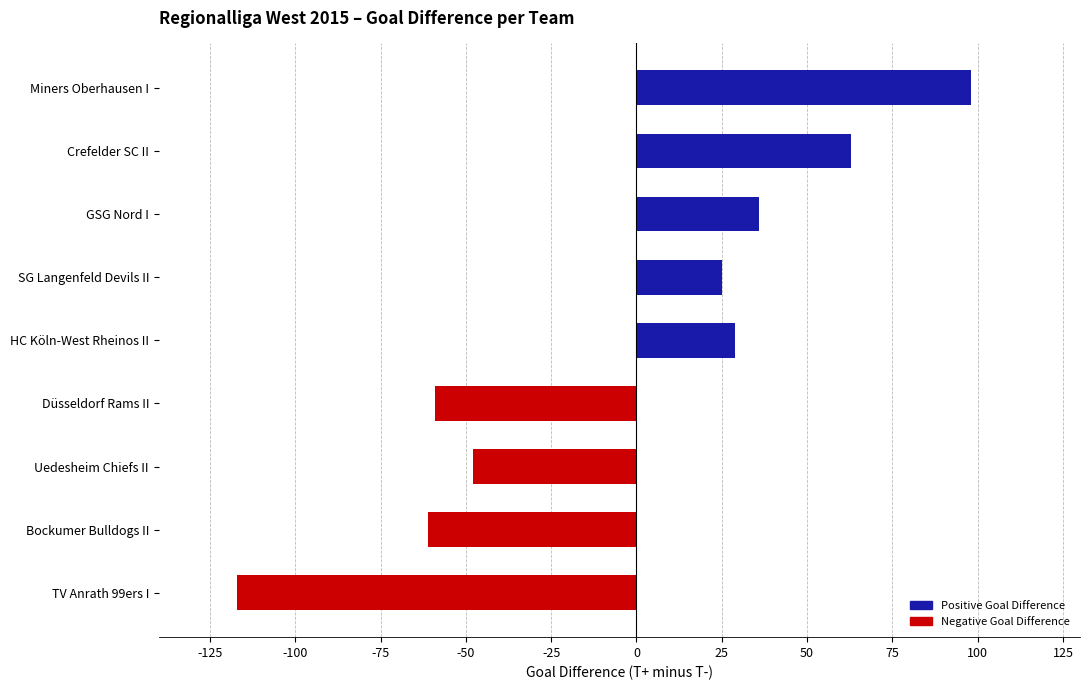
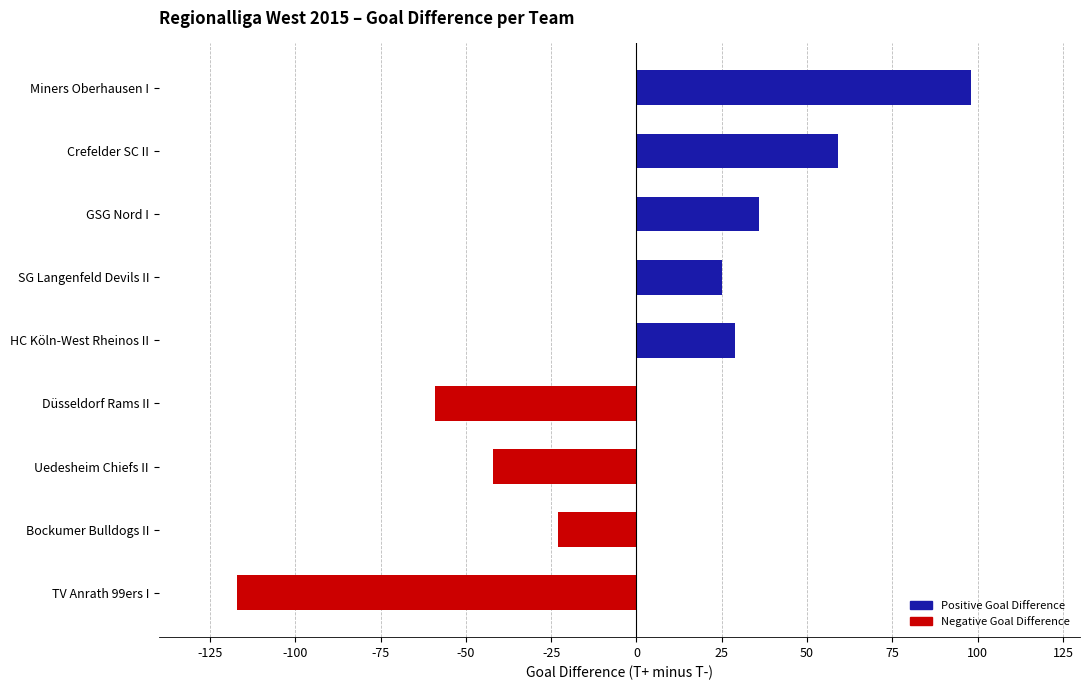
  {
    "Miners Oberhausen I": 98,
-   "Crefelder SC II": 63,
+   "Crefelder SC II": 59,
    "GSG Nord I": 36,
    "SG Langenfeld Devils II": 25,
    "HC Köln-West Rheinos II": 29,
    "Düsseldorf Rams II": -59,
-   "Uedesheim Chiefs II": -48,
-   "Bockumer Bulldogs II": -61,
+   "Uedesheim Chiefs II": -42,
+   "Bockumer Bulldogs II": -23,
    "TV Anrath 99ers I": -117
  }
